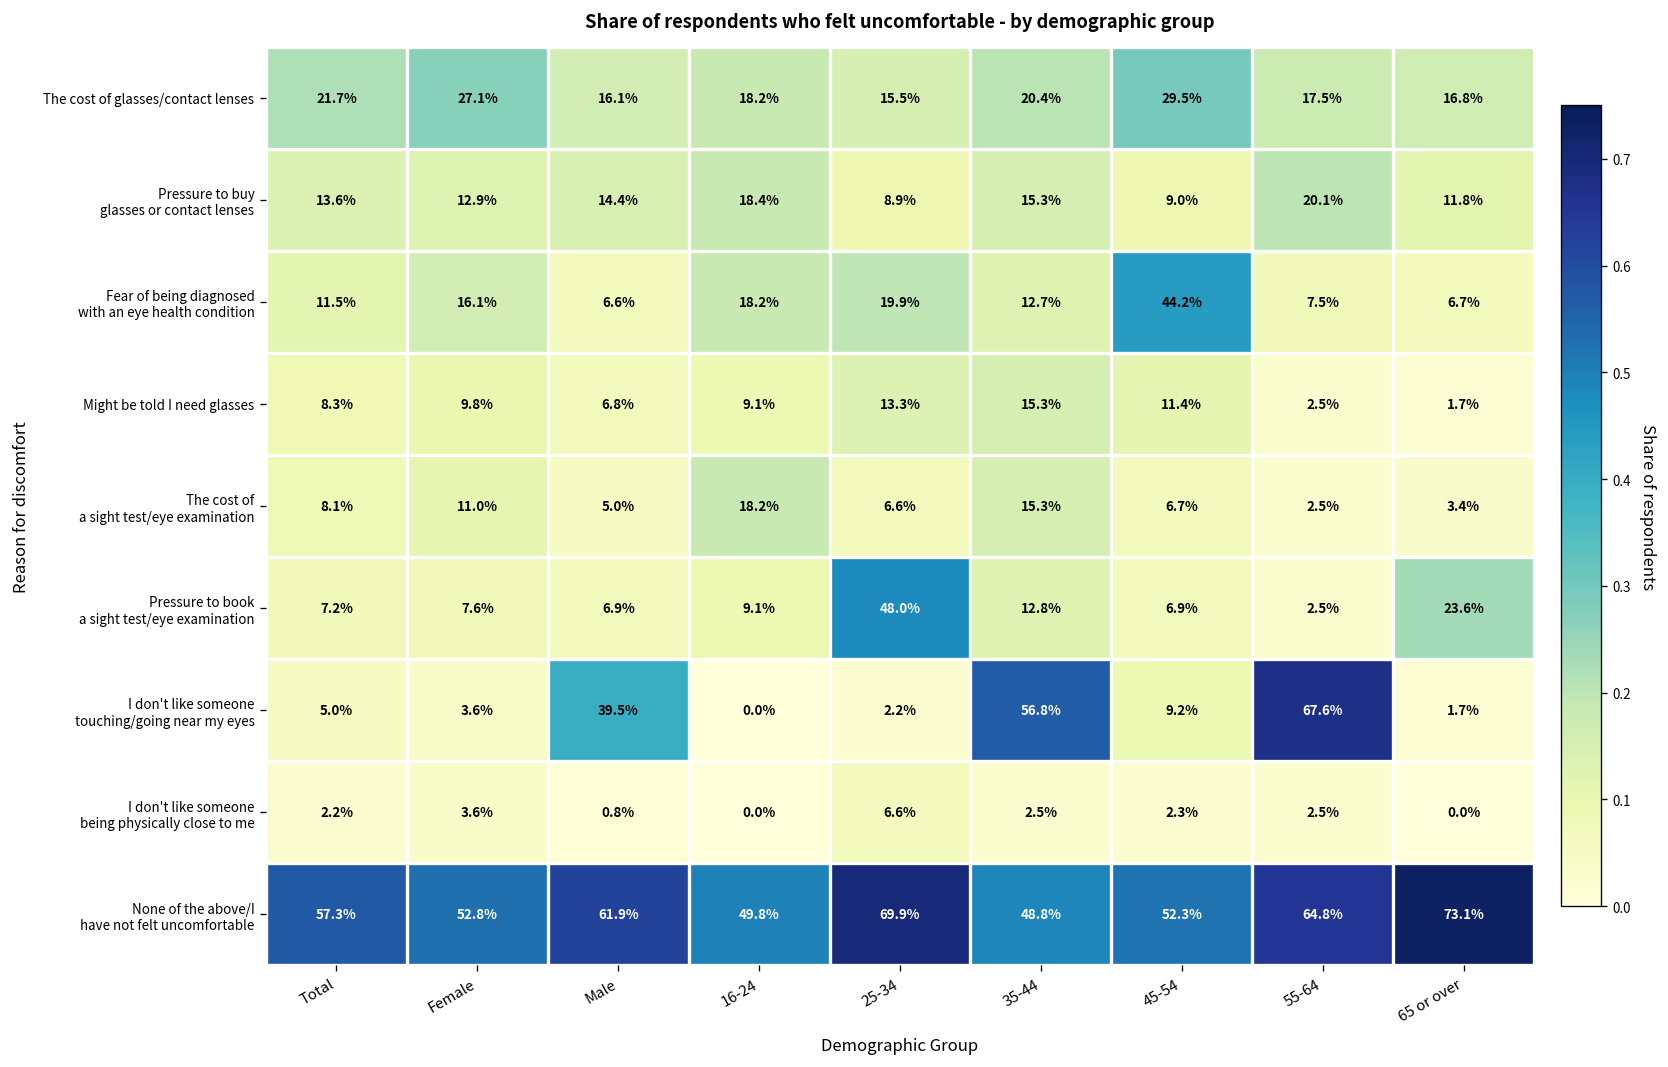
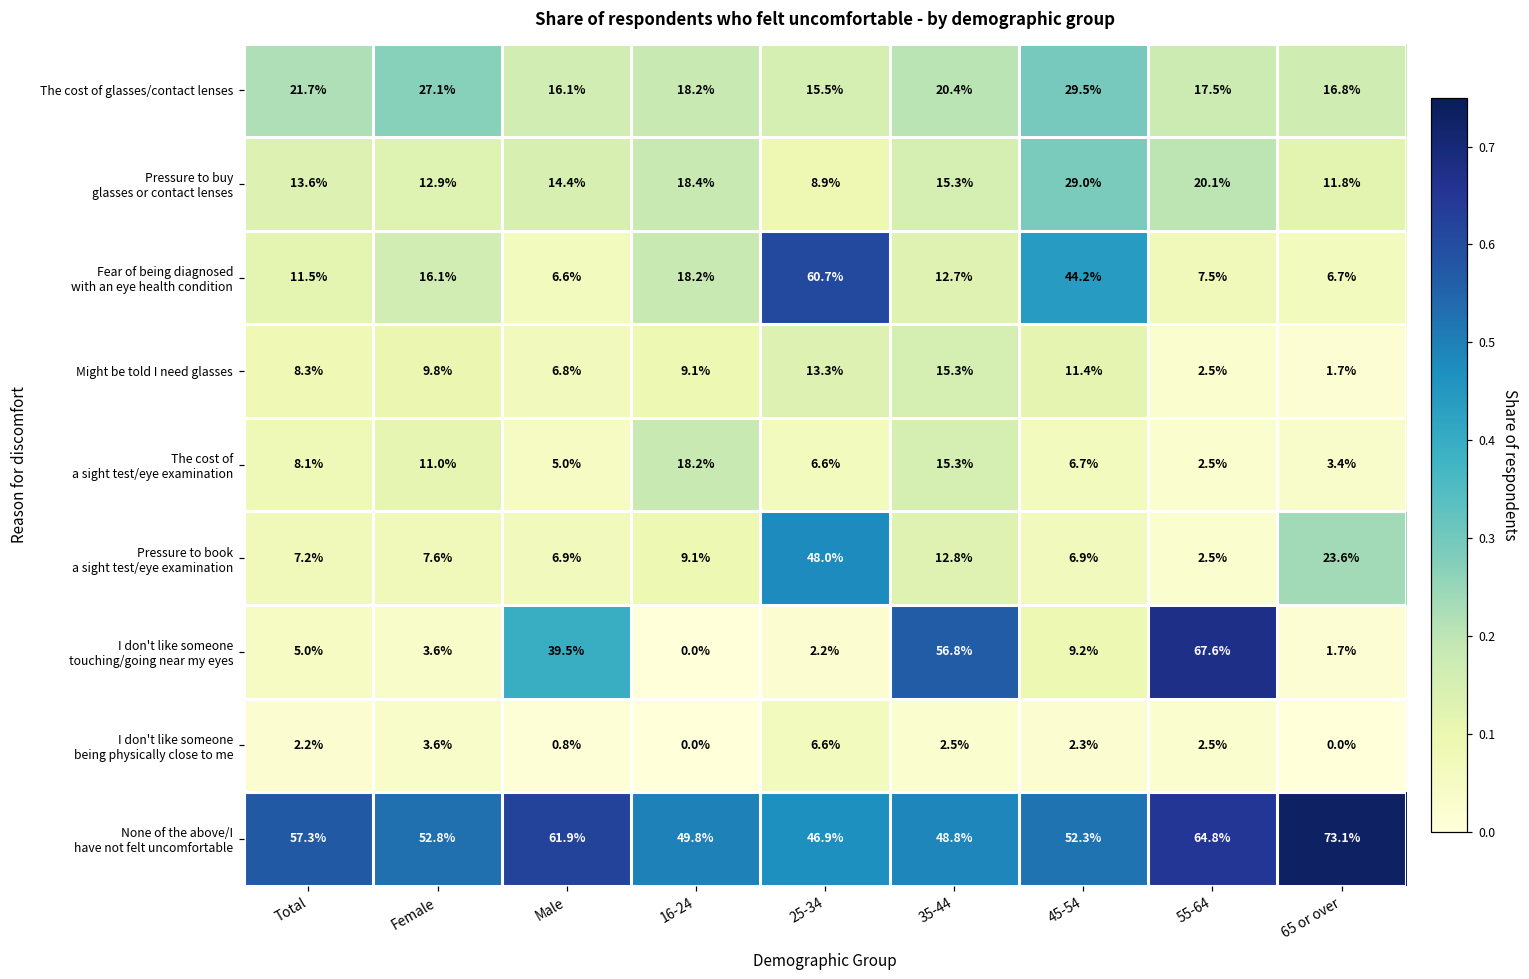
  {
    "The cost of glasses/contact lenses": {
      "Total": "21.7%",
      "Female": "27.1%",
      "Male": "16.1%",
      "16-24": "18.2%",
      "25-34": "15.5%",
      "35-44": "20.4%",
      "45-54": "29.5%",
      "55-64": "17.5%",
      "65 or over": "16.8%"
    },
    "Pressure to buy glasses or contact lenses": {
      "Total": "13.6%",
      "Female": "12.9%",
      "Male": "14.4%",
      "16-24": "18.4%",
      "25-34": "8.9%",
      "35-44": "15.3%",
-     "45-54": "9.0%",
+     "45-54": "29.0%",
      "55-64": "20.1%",
      "65 or over": "11.8%"
    },
    "Fear of being diagnosed with an eye health condition": {
      "Total": "11.5%",
      "Female": "16.1%",
      "Male": "6.6%",
      "16-24": "18.2%",
-     "25-34": "19.9%",
+     "25-34": "60.7%",
      "35-44": "12.7%",
      "45-54": "44.2%",
      "55-64": "7.5%",
      "65 or over": "6.7%"
    },
    "Might be told I need glasses": {
      "Total": "8.3%",
      "Female": "9.8%",
      "Male": "6.8%",
      "16-24": "9.1%",
      "25-34": "13.3%",
      "35-44": "15.3%",
      "45-54": "11.4%",
      "55-64": "2.5%",
      "65 or over": "1.7%"
    },
    "The cost of a sight test/eye examination": {
      "Total": "8.1%",
      "Female": "11.0%",
      "Male": "5.0%",
      "16-24": "18.2%",
      "25-34": "6.6%",
      "35-44": "15.3%",
      "45-54": "6.7%",
      "55-64": "2.5%",
      "65 or over": "3.4%"
    },
    "Pressure to book a sight test/eye examination": {
      "Total": "7.2%",
      "Female": "7.6%",
      "Male": "6.9%",
      "16-24": "9.1%",
      "25-34": "48.0%",
      "35-44": "12.8%",
      "45-54": "6.9%",
      "55-64": "2.5%",
      "65 or over": "23.6%"
    },
    "I don't like someone touching/going near my eyes": {
      "Total": "5.0%",
      "Female": "3.6%",
      "Male": "39.5%",
      "16-24": "0.0%",
      "25-34": "2.2%",
      "35-44": "56.8%",
      "45-54": "9.2%",
      "55-64": "67.6%",
      "65 or over": "1.7%"
    },
    "I don't like someone being physically close to me": {
      "Total": "2.2%",
      "Female": "3.6%",
      "Male": "0.8%",
      "16-24": "0.0%",
      "25-34": "6.6%",
      "35-44": "2.5%",
      "45-54": "2.3%",
      "55-64": "2.5%",
      "65 or over": "0.0%"
    },
    "None of the above/I have not felt uncomfortable": {
      "Total": "57.3%",
      "Female": "52.8%",
      "Male": "61.9%",
      "16-24": "49.8%",
-     "25-34": "69.9%",
+     "25-34": "46.9%",
      "35-44": "48.8%",
      "45-54": "52.3%",
      "55-64": "64.8%",
      "65 or over": "73.1%"
    }
  }
